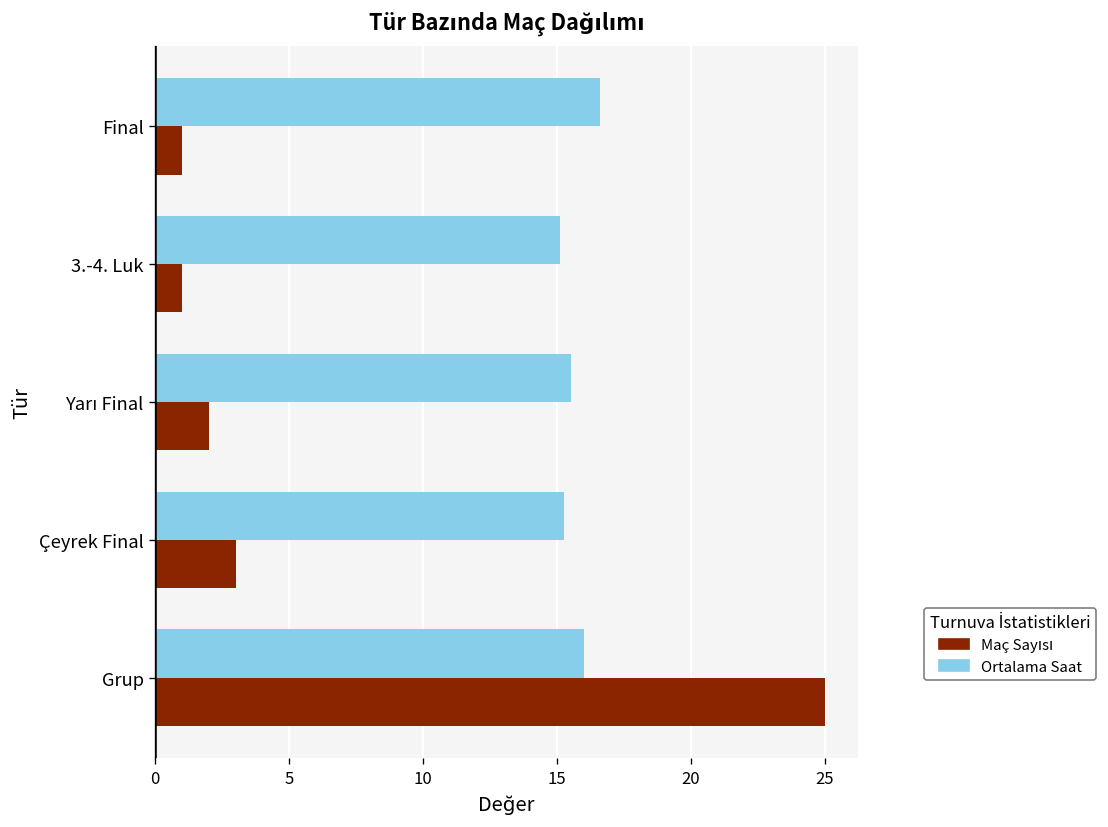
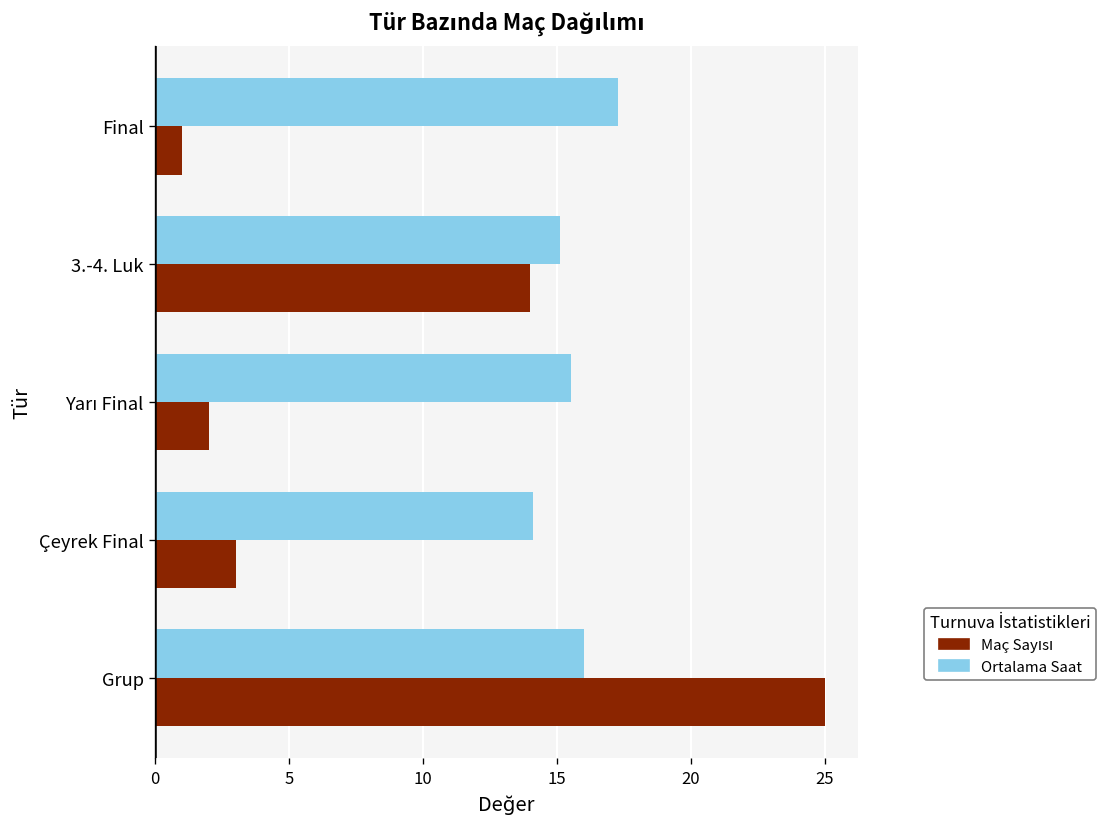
  {
    "Maç Sayısı": {
      "Final": 1,
-     "3.-4. Luk": 1,
+     "3.-4. Luk": 14,
      "Yarı Final": 2,
      "Çeyrek Final": 3,
      "Grup": 25
    },
    "Ortalama Saat": {
-     "Final": 16.6,
+     "Final": 17.3,
      "3.-4. Luk": 15.1,
      "Yarı Final": 15.5,
-     "Çeyrek Final": 15.3,
+     "Çeyrek Final": 14.1,
      "Grup": 16.0
    }
  }
